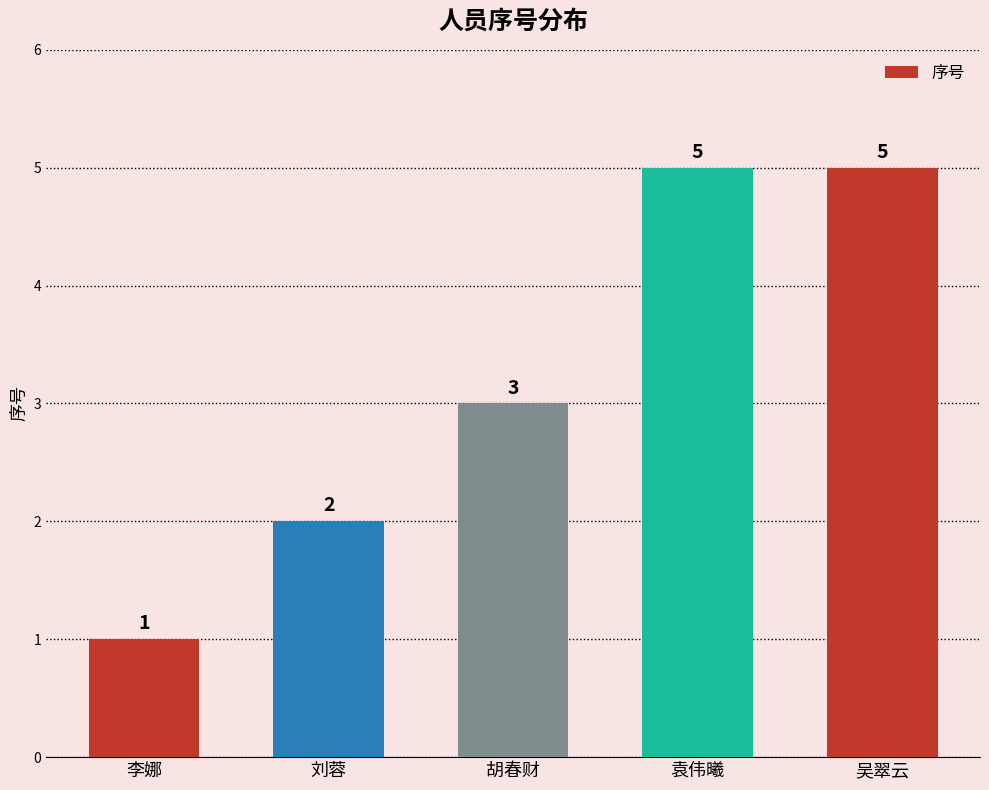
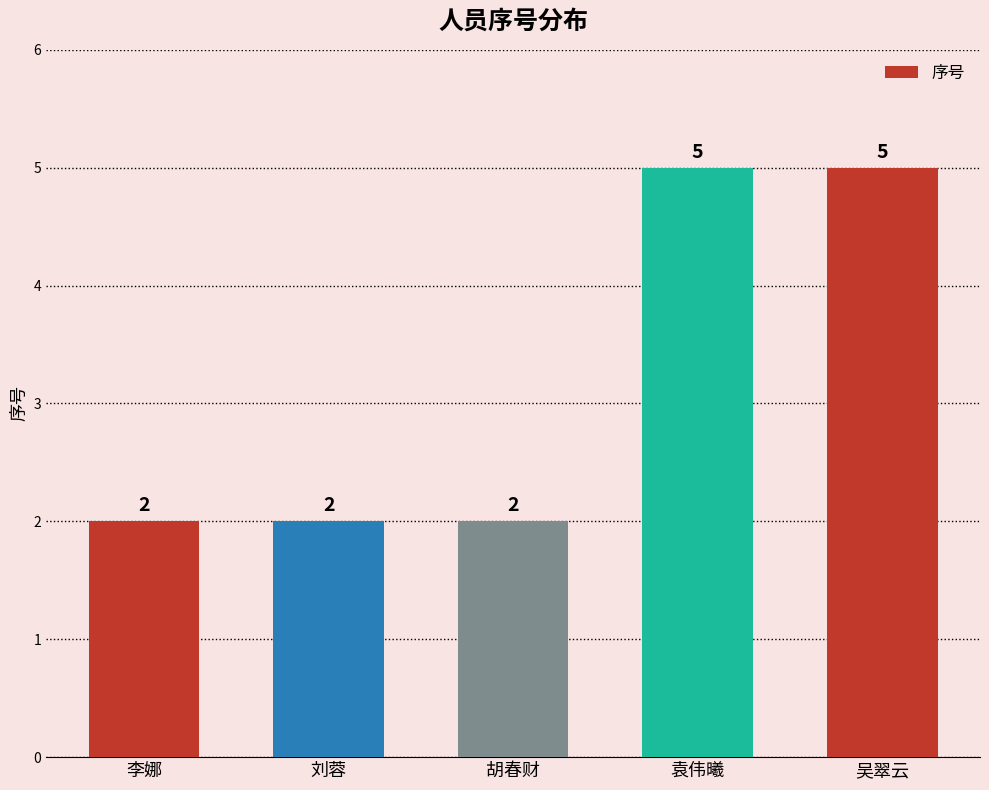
  {
-   "李娜": 1,
+   "李娜": 2,
    "刘蓉": 2,
-   "胡春财": 3,
+   "胡春财": 2,
    "袁伟曦": 5,
    "吴翠云": 5
  }
